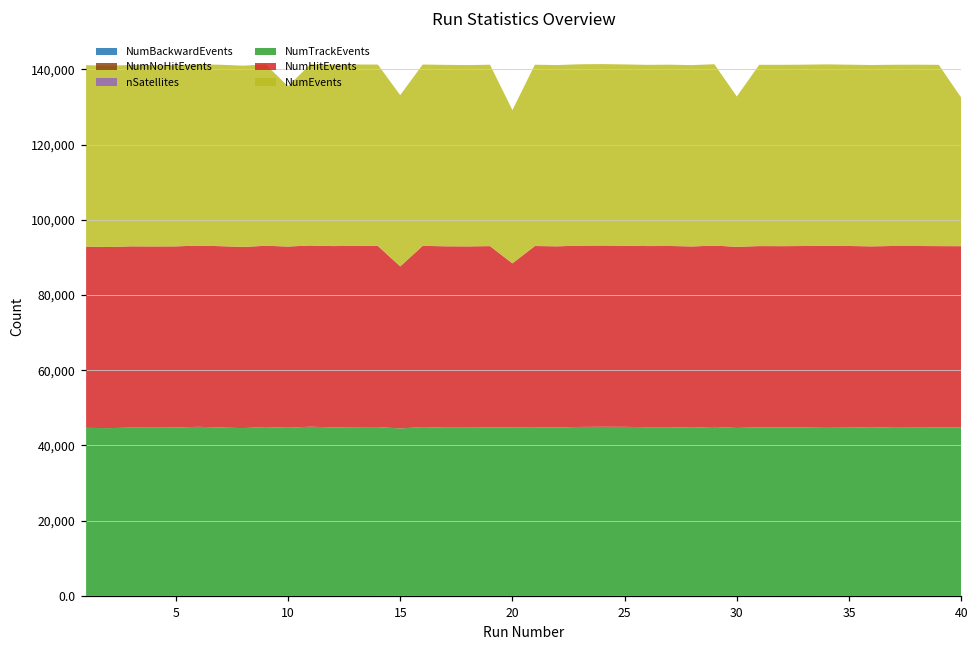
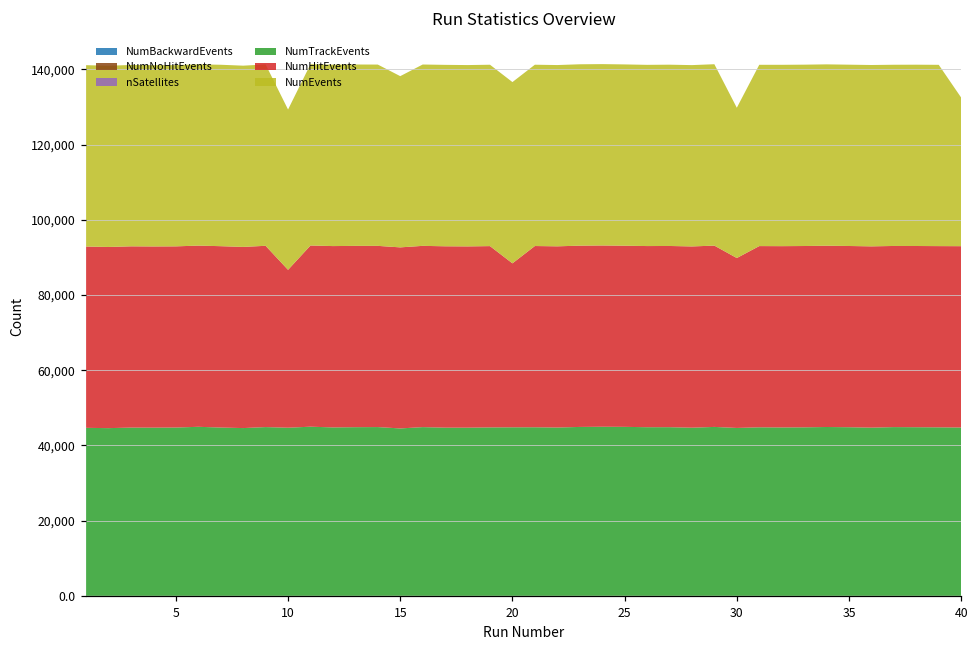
  {
    "NumTrackEvents": {
      "5": "45,000",
      "10": "45,000",
      "15": "44,000",
      "20": "45,000",
      "25": "45,000",
      "30": "45,000",
      "35": "45,000",
      "40": "45,000"
    },
    "NumHitEvents": {
      "5": "48,000",
-     "10": "48,000",
-     "15": "43,000",
+     "10": "42,000",
+     "15": "48,000",
      "20": "44,000",
      "25": "48,000",
-     "30": "48,000",
+     "30": "45,000",
      "35": "48,000",
      "40": "48,000"
    },
    "NumEvents": {
      "5": "48,000",
      "10": "43,000",
      "15": "46,000",
-     "20": "41,000",
+     "20": "48,000",
      "25": "48,000",
      "30": "40,000",
      "35": "48,000",
      "40": "40,000"
    }
  }
